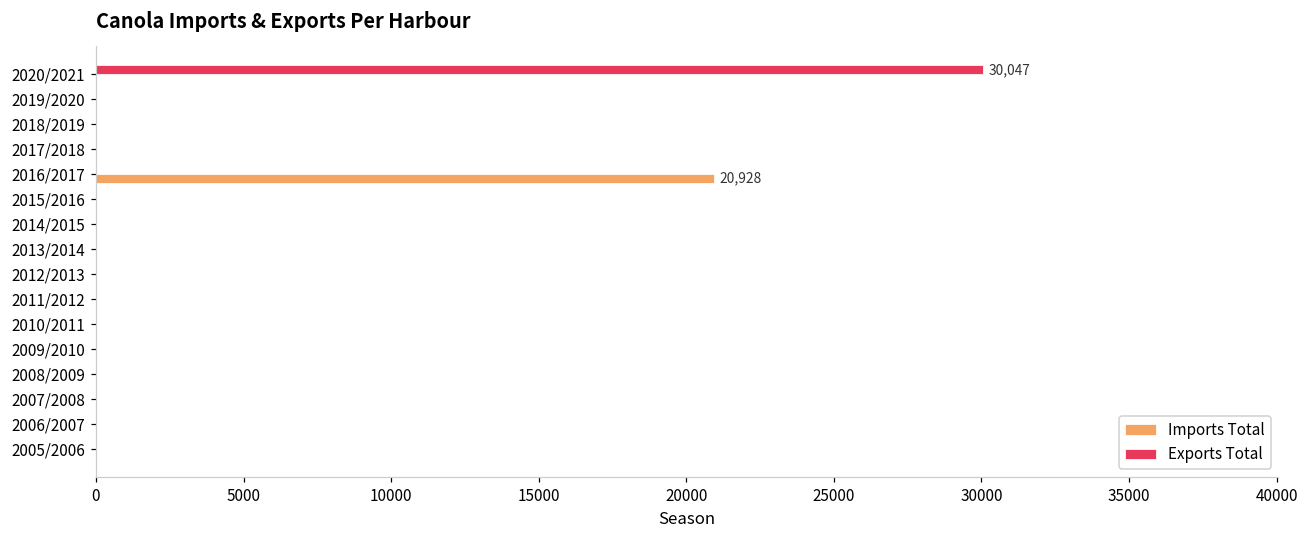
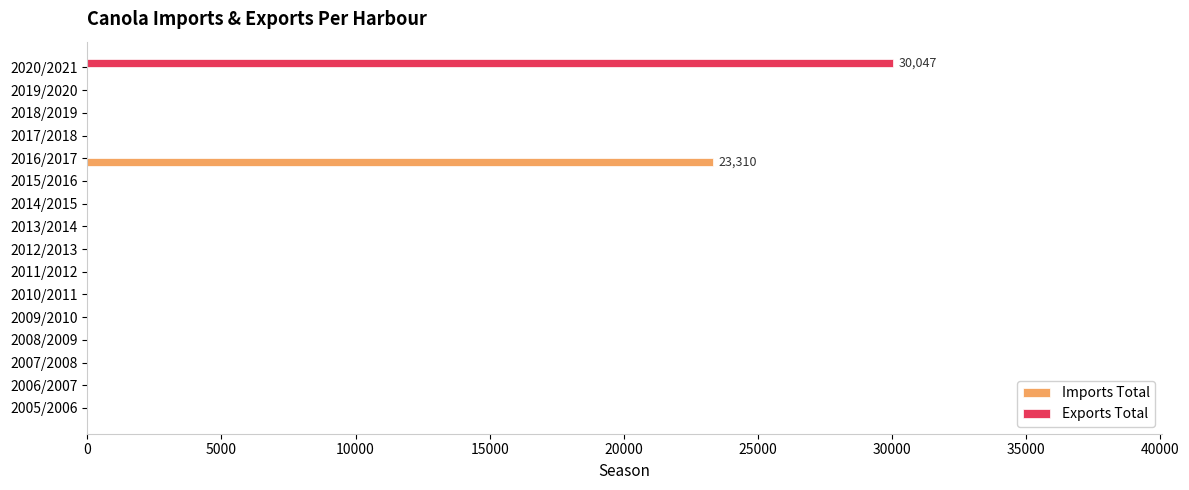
  {
    "Imports Total": {
-     "2016/2017": "20,928"
+     "2016/2017": "23,310"
    },
    "Exports Total": {
      "2020/2021": "30,047"
    }
  }
